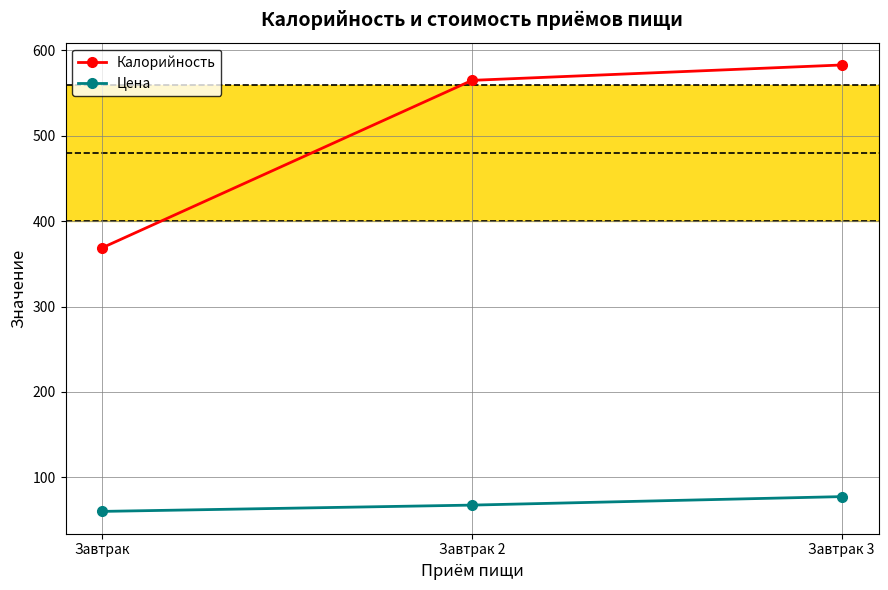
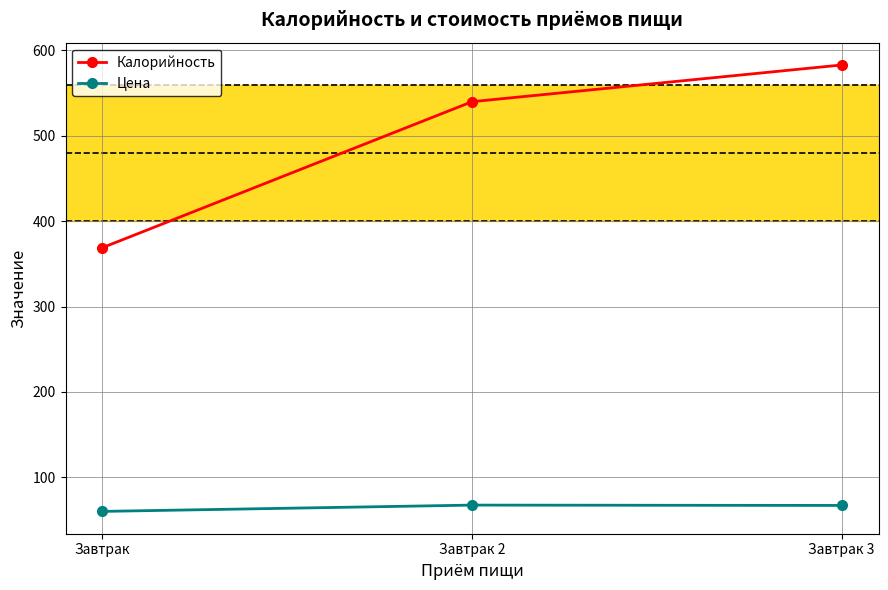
  {
    "Калорийность": {
      "Завтрак": 370,
-     "Завтрак 2": 570,
+     "Завтрак 2": 540,
      "Завтрак 3": 580
    },
    "Цена": {
      "Завтрак": 60,
      "Завтрак 2": 70,
-     "Завтрак 3": 80
+     "Завтрак 3": 70
    }
  }
